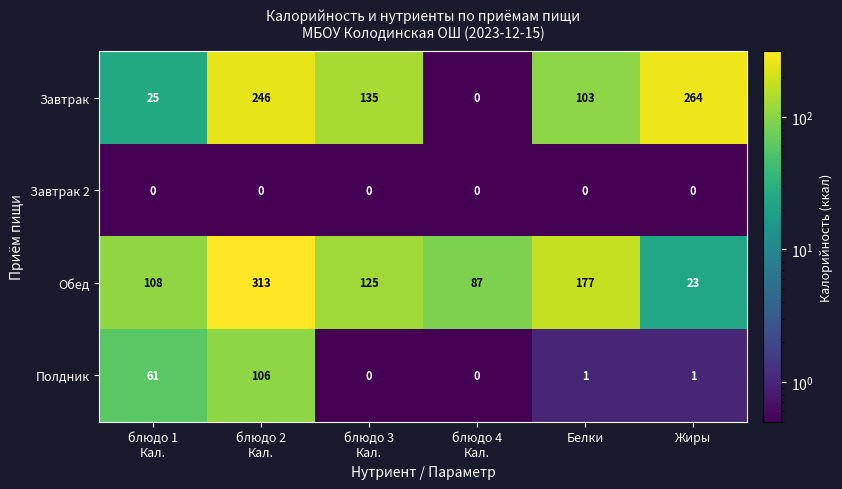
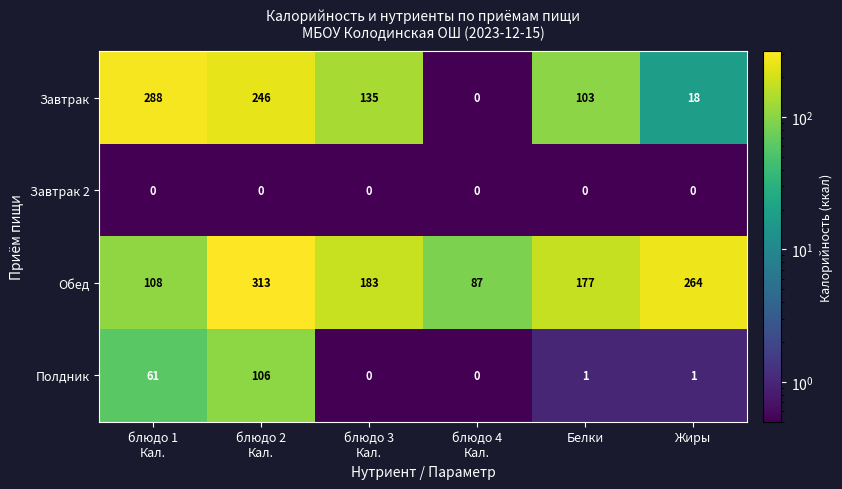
  {
    "Завтрак": {
-     "блюдо 1 Кал.": 25,
+     "блюдо 1 Кал.": 288,
      "блюдо 2 Кал.": 246,
      "блюдо 3 Кал.": 135,
      "блюдо 4 Кал.": 0,
      "Белки": 103,
-     "Жиры": 264
+     "Жиры": 18
    },
    "Завтрак 2": {
      "блюдо 1 Кал.": 0,
      "блюдо 2 Кал.": 0,
      "блюдо 3 Кал.": 0,
      "блюдо 4 Кал.": 0,
      "Белки": 0,
      "Жиры": 0
    },
    "Обед": {
      "блюдо 1 Кал.": 108,
      "блюдо 2 Кал.": 313,
-     "блюдо 3 Кал.": 125,
+     "блюдо 3 Кал.": 183,
      "блюдо 4 Кал.": 87,
      "Белки": 177,
-     "Жиры": 23
+     "Жиры": 264
    },
    "Полдник": {
      "блюдо 1 Кал.": 61,
      "блюдо 2 Кал.": 106,
      "блюдо 3 Кал.": 0,
      "блюдо 4 Кал.": 0,
      "Белки": 1,
      "Жиры": 1
    }
  }
